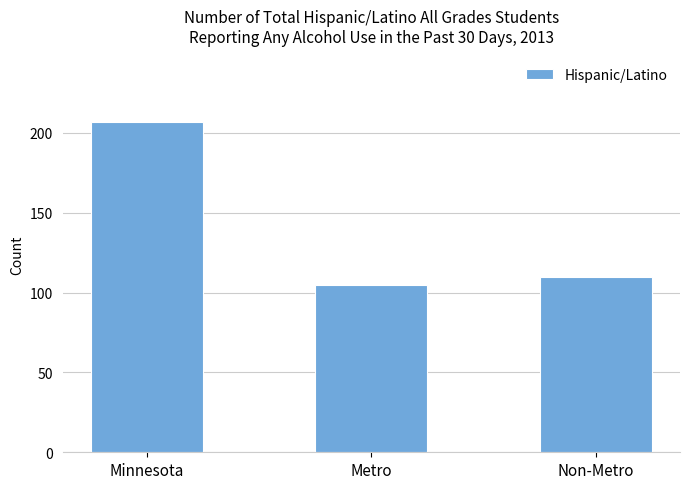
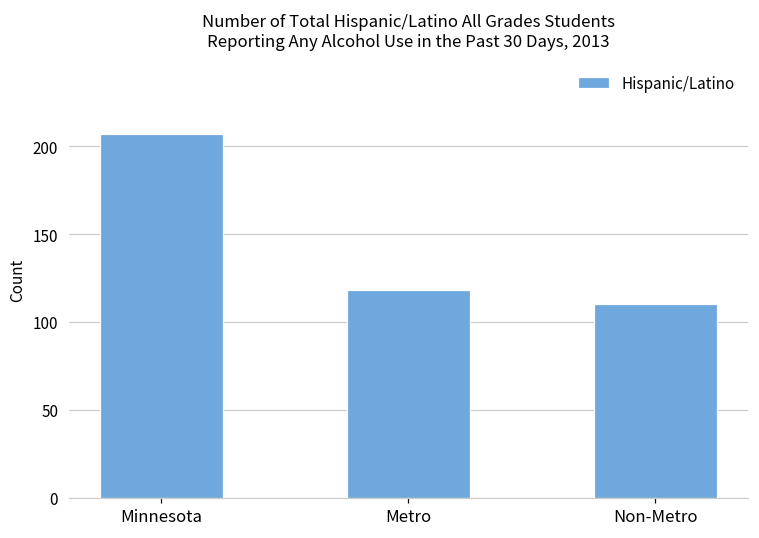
  {
    "Minnesota": 207,
-   "Metro": 105,
+   "Metro": 118,
    "Non-Metro": 110
  }
